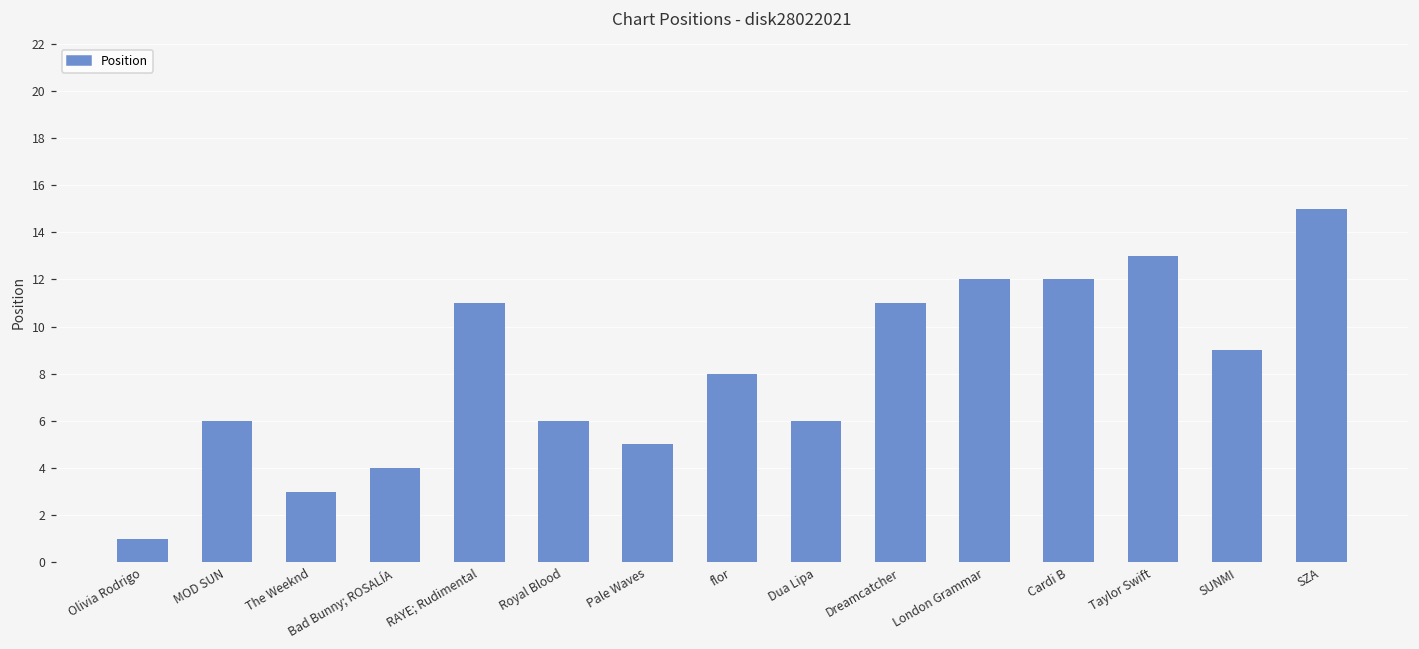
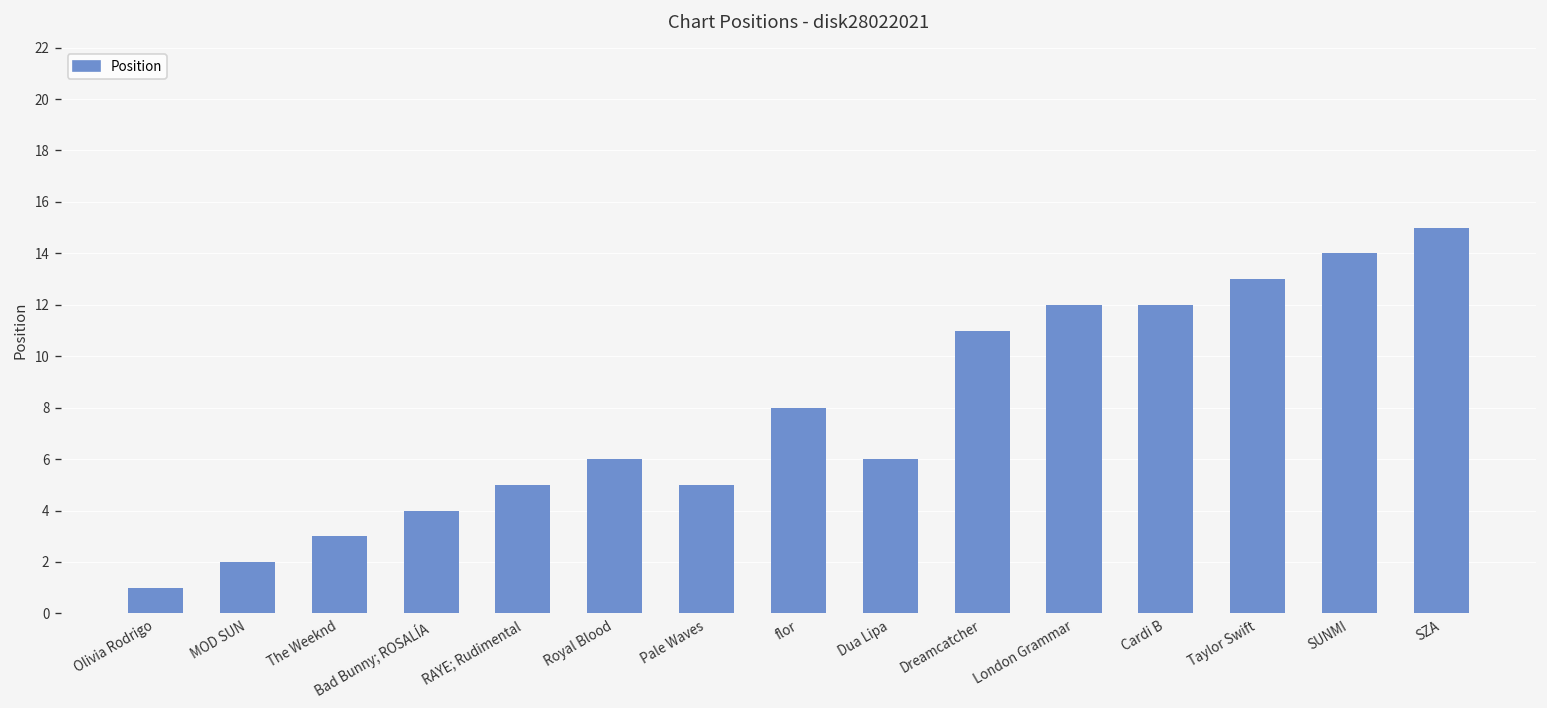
  {
    "Olivia Rodrigo": 1,
-   "MOD SUN": 6,
+   "MOD SUN": 2,
    "The Weeknd": 3,
    "Bad Bunny; ROSALÍA": 4,
-   "RAYE; Rudimental": 11,
+   "RAYE; Rudimental": 5,
    "Royal Blood": 6,
    "Pale Waves": 5,
    "flor": 8,
    "Dua Lipa": 6,
    "Dreamcatcher": 11,
    "London Grammar": 12,
    "Cardi B": 12,
    "Taylor Swift": 13,
-   "SUNMI": 9,
+   "SUNMI": 14,
    "SZA": 15
  }
